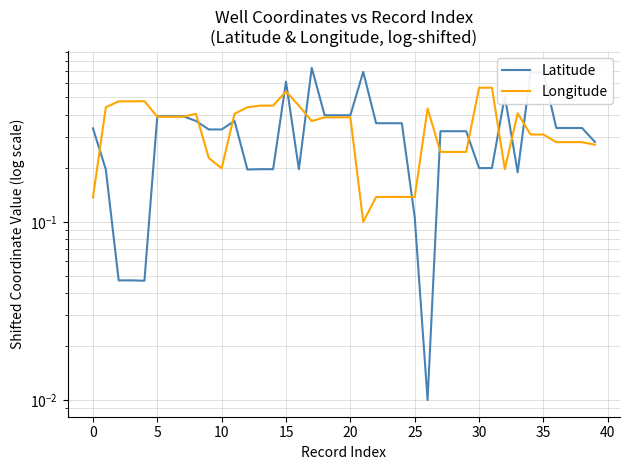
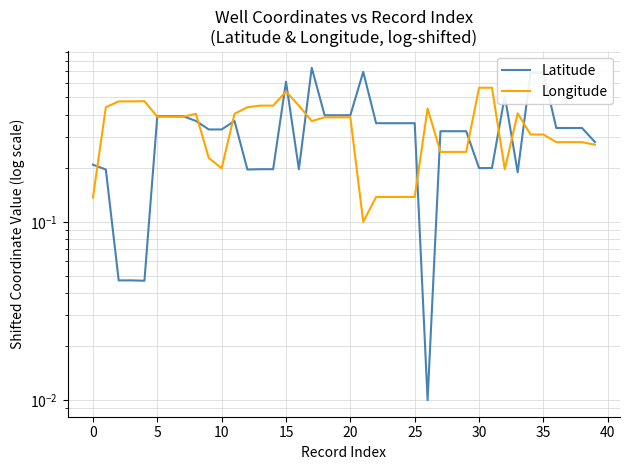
  {
    "Latitude": {
-     "0": 0.33,
+     "0": 0.21,
      "10": 0.33,
      "15": 0.61,
-     "25": 0.11,
+     "25": 0.36,
      "30": 0.20
    },
    "Longitude": {
      "0": 0.14,
      "10": 0.20,
      "15": 0.54,
      "25": 0.14,
      "30": 0.57,
      "35": 0.31
    }
  }
